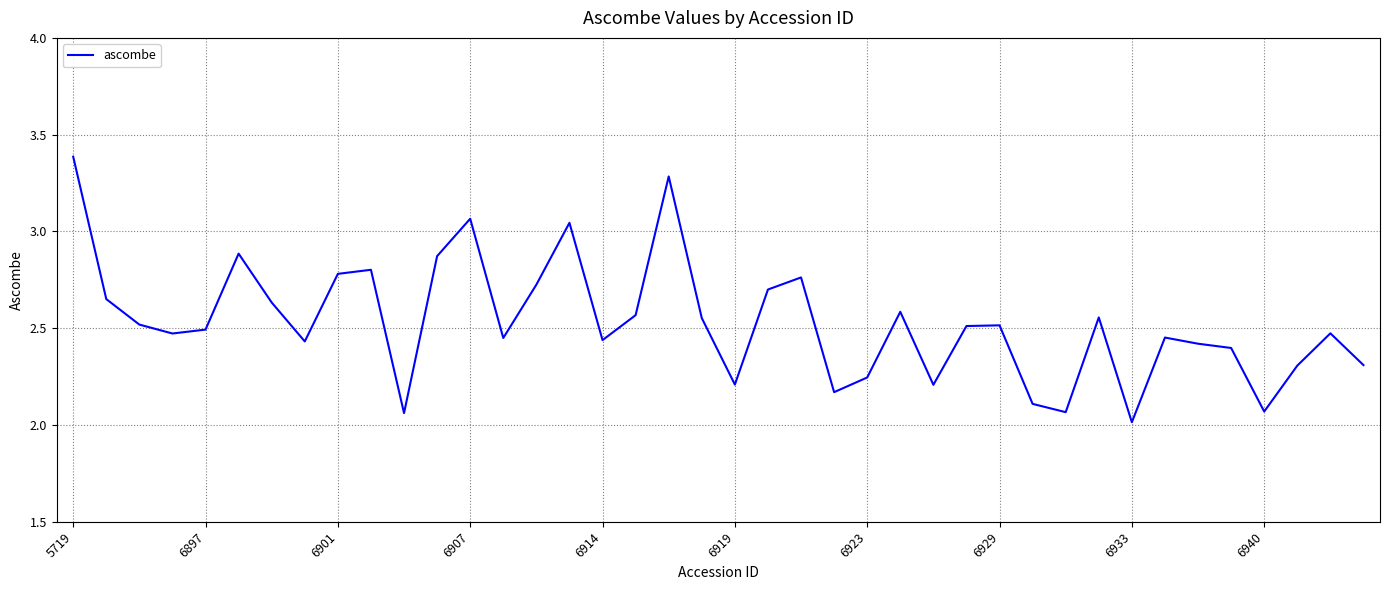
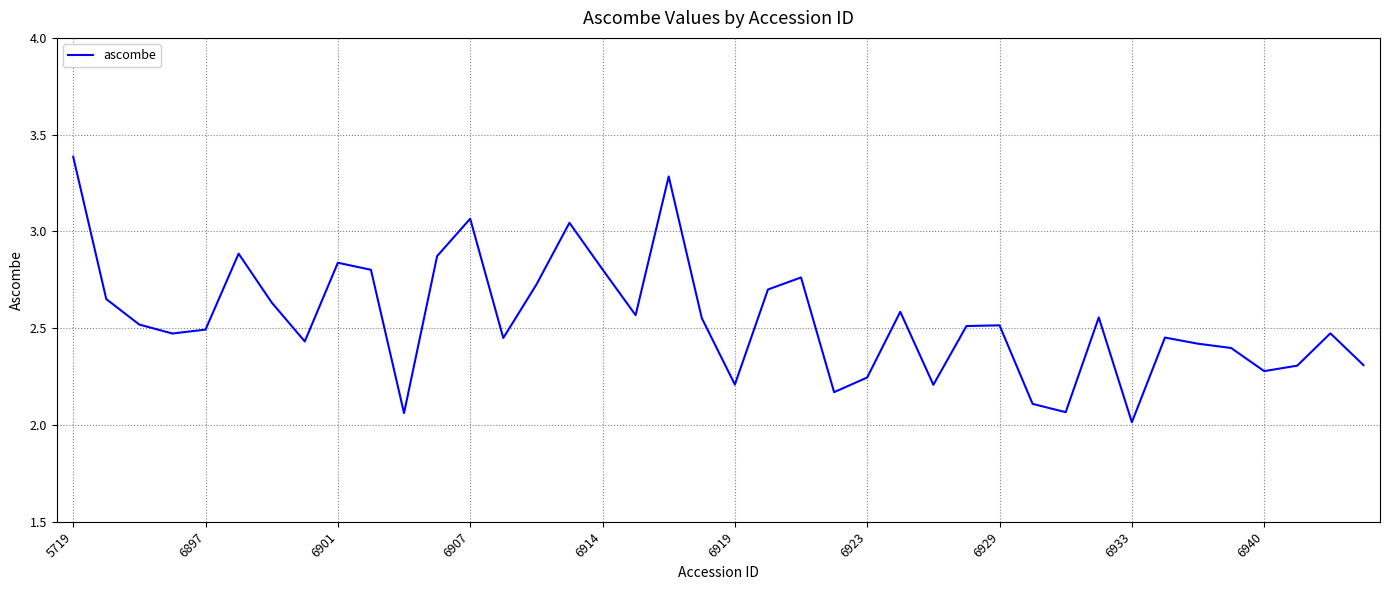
  {
    "5719": 3.39,
    "6897": 2.49,
-   "6901": 2.78,
+   "6901": 2.84,
    "6907": 3.07,
-   "6914": 2.44,
+   "6914": 2.80,
    "6919": 2.21,
    "6923": 2.25,
    "6929": 2.52,
    "6933": 2.01,
-   "6940": 2.07
+   "6940": 2.28
  }
